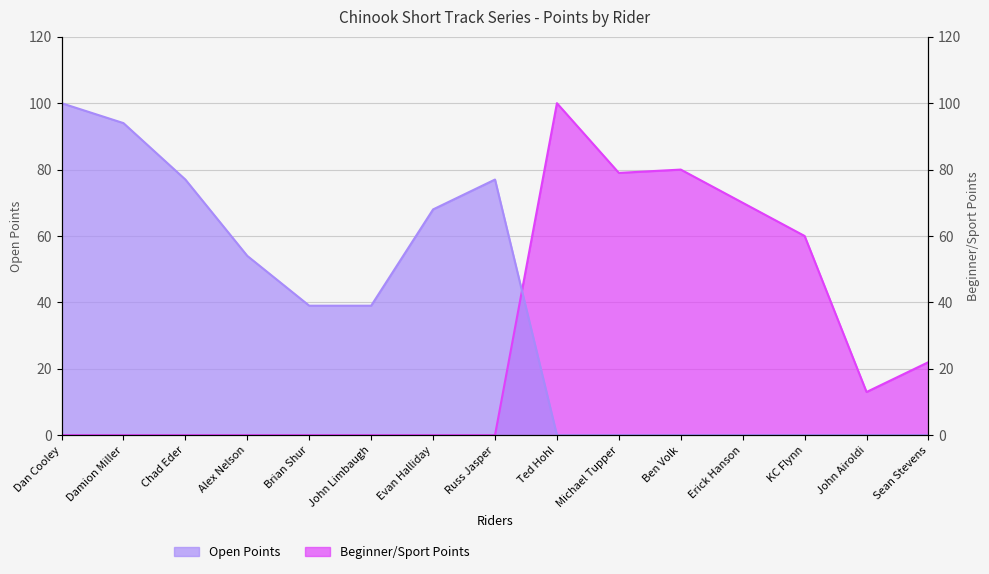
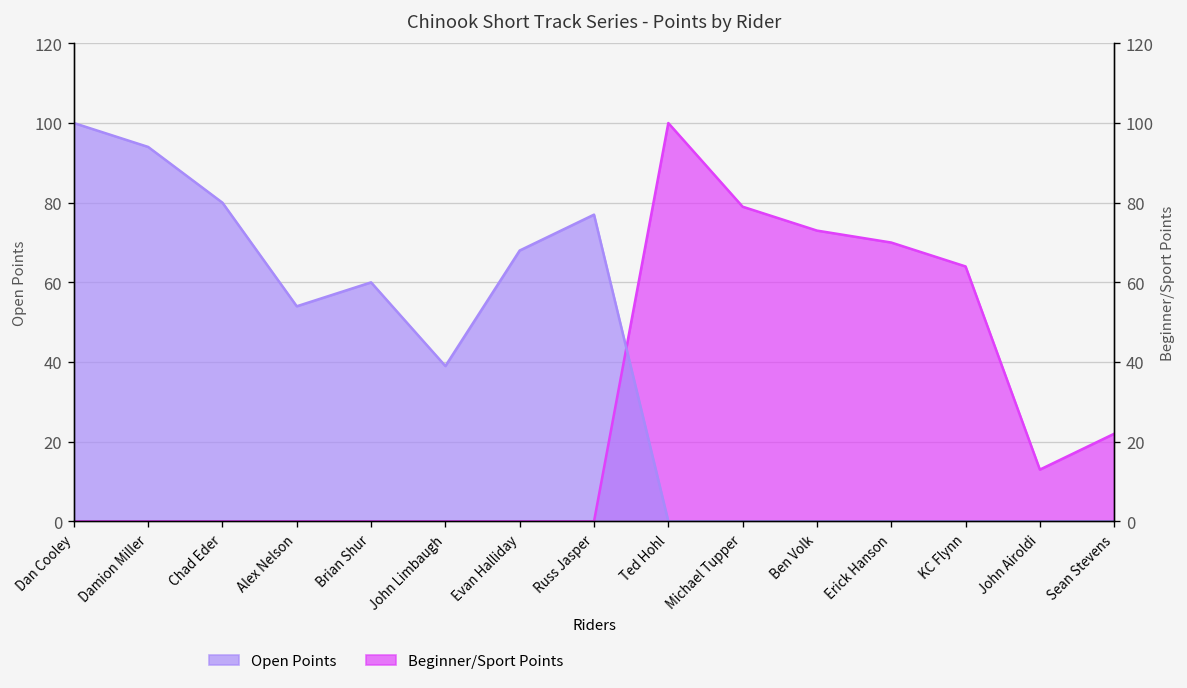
  {
    "Beginner/Sport Points": {
      "Dan Cooley": 0,
      "Damion Miller": 0,
      "Chad Eder": 0,
      "Alex Nelson": 0,
      "Brian Shur": 0,
      "John Limbaugh": 0,
      "Evan Halliday": 0,
      "Russ Jasper": 0,
      "Ted Hohl": 100,
      "Michael Tupper": 79,
-     "Ben Volk": 80,
+     "Ben Volk": 73,
      "Erick Hanson": 70,
-     "KC Flynn": 60,
+     "KC Flynn": 64,
      "John Airoldi": 13,
      "Sean Stevens": 22
    },
    "Open Points": {
      "Dan Cooley": 100,
      "Damion Miller": 94,
-     "Chad Eder": 77,
+     "Chad Eder": 80,
      "Alex Nelson": 54,
-     "Brian Shur": 39,
+     "Brian Shur": 60,
      "John Limbaugh": 39,
      "Evan Halliday": 68,
      "Russ Jasper": 77,
      "Ted Hohl": 0,
      "Michael Tupper": 0,
      "Ben Volk": 0,
      "Erick Hanson": 0,
      "KC Flynn": 0,
      "John Airoldi": 0,
      "Sean Stevens": 0
    }
  }
